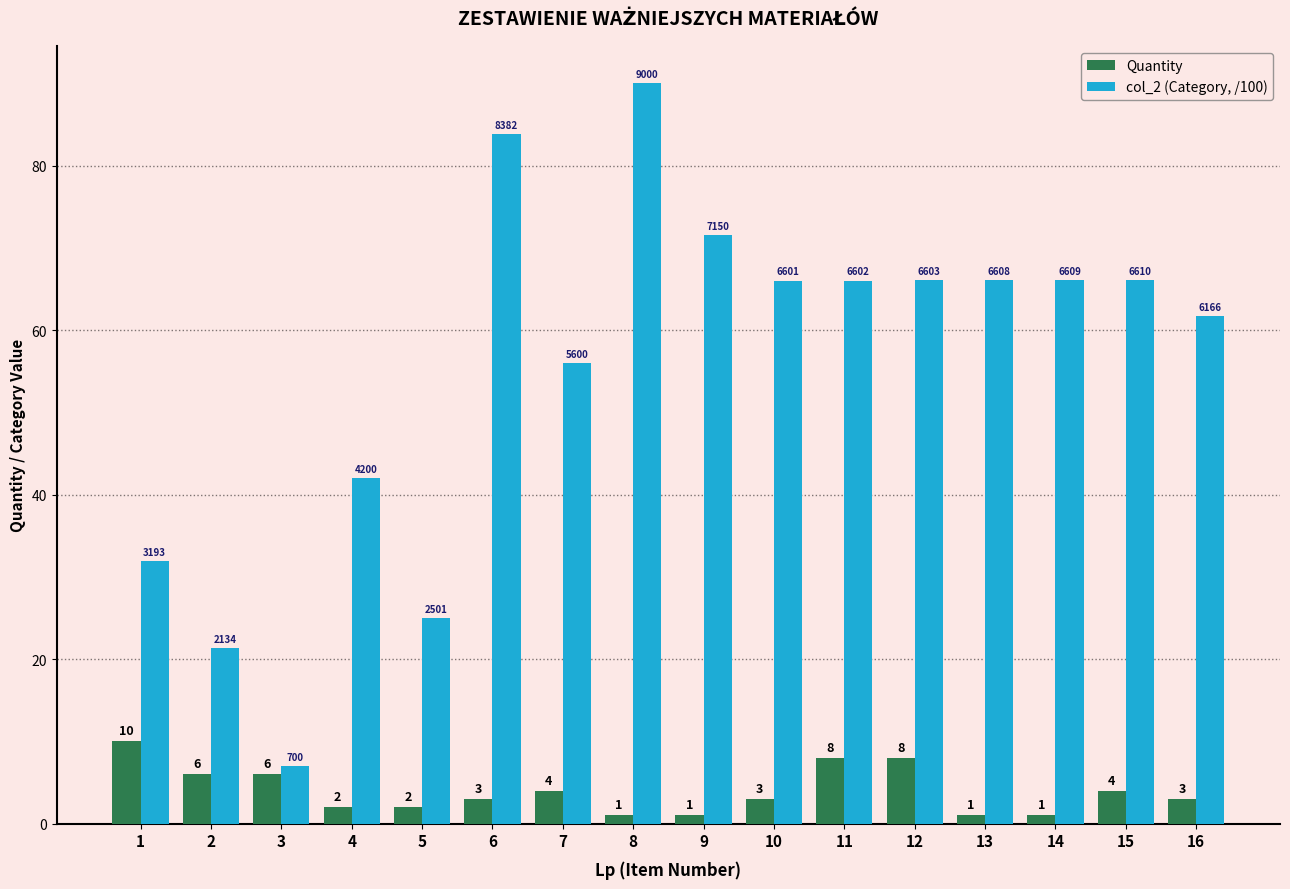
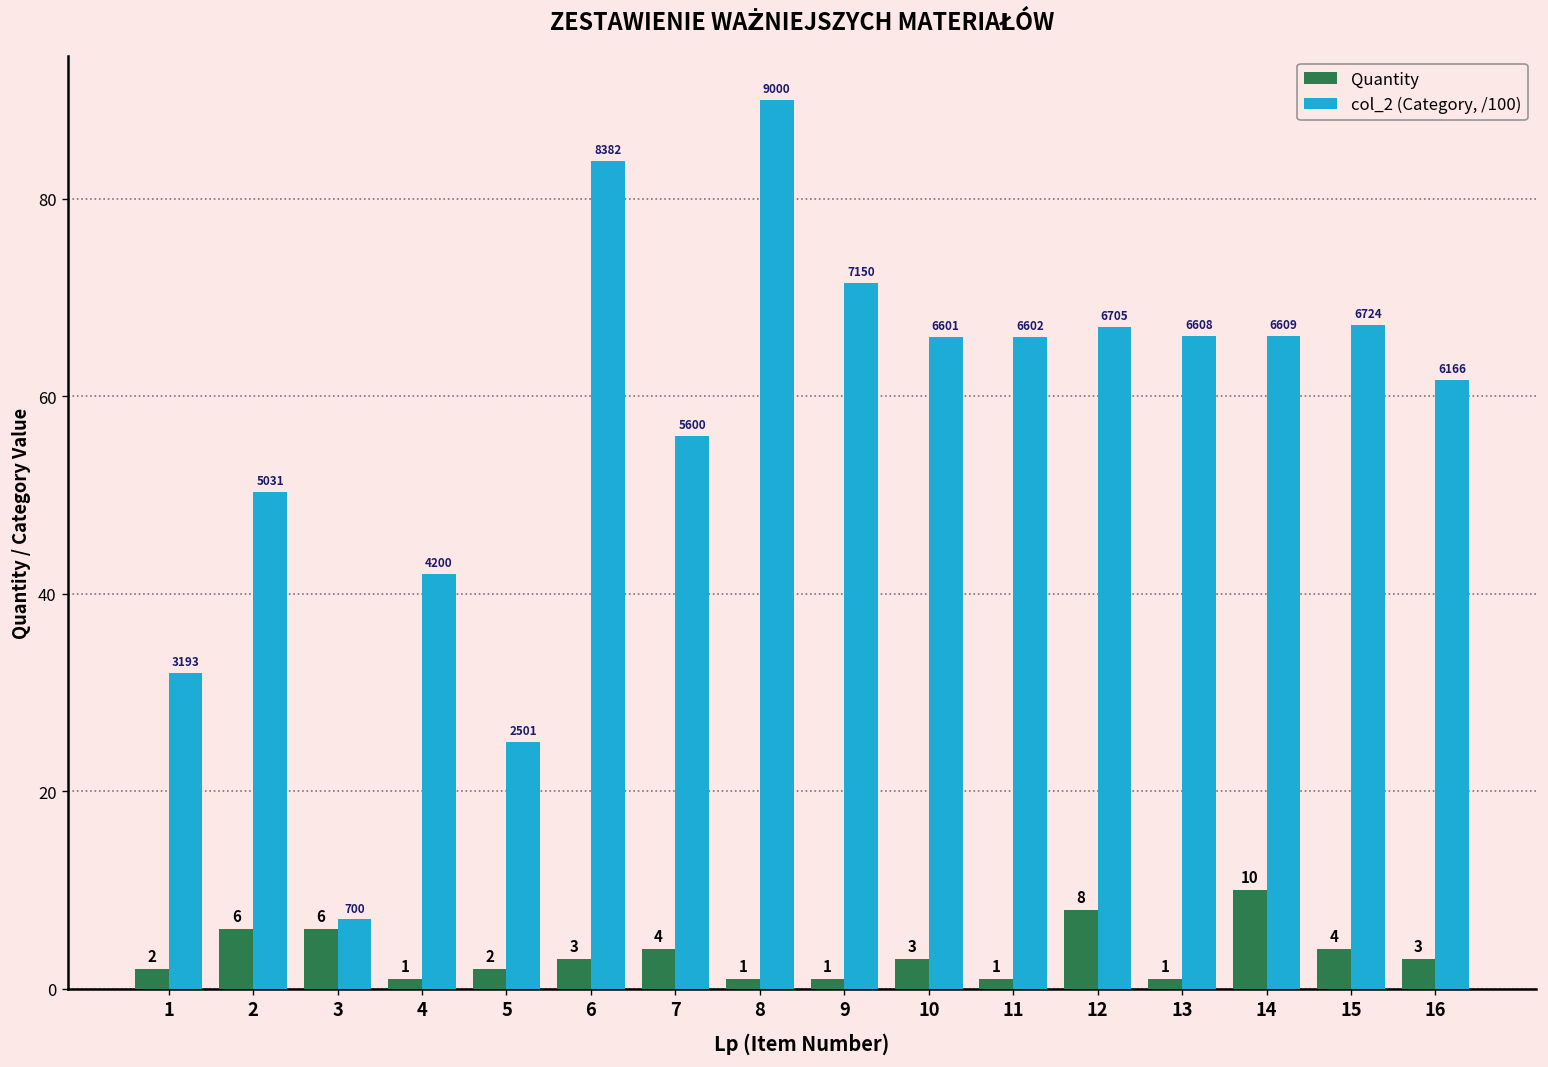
  {
    "Quantity": {
-     "1": 10,
+     "1": 2,
      "2": 6,
      "3": 6,
-     "4": 2,
+     "4": 1,
      "5": 2,
      "6": 3,
      "7": 4,
      "8": 1,
      "9": 1,
      "10": 3,
-     "11": 8,
+     "11": 1,
      "12": 8,
      "13": 1,
-     "14": 1,
+     "14": 10,
      "15": 4,
      "16": 3
    },
    "col_2 (Category, /100)": {
-     "2": 2134,
-     "12": 6603,
-     "15": 6610
+     "2": 5031,
+     "12": 6705,
+     "15": 6724
    }
  }
